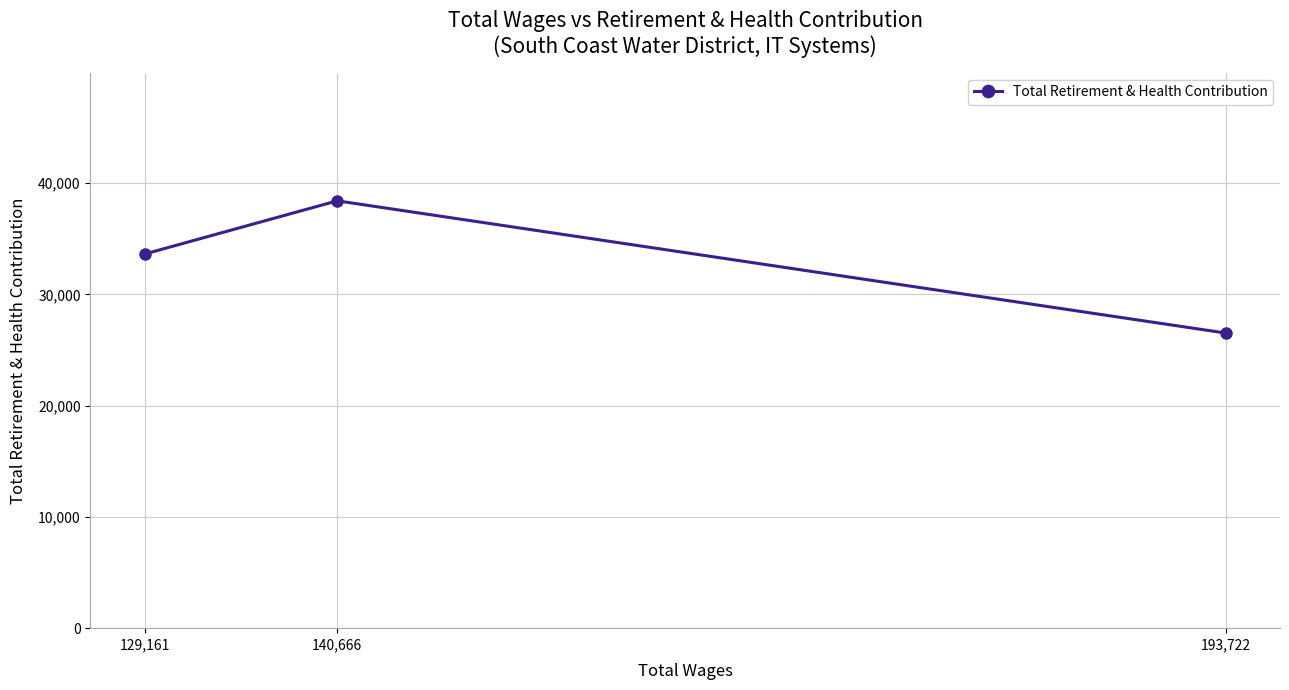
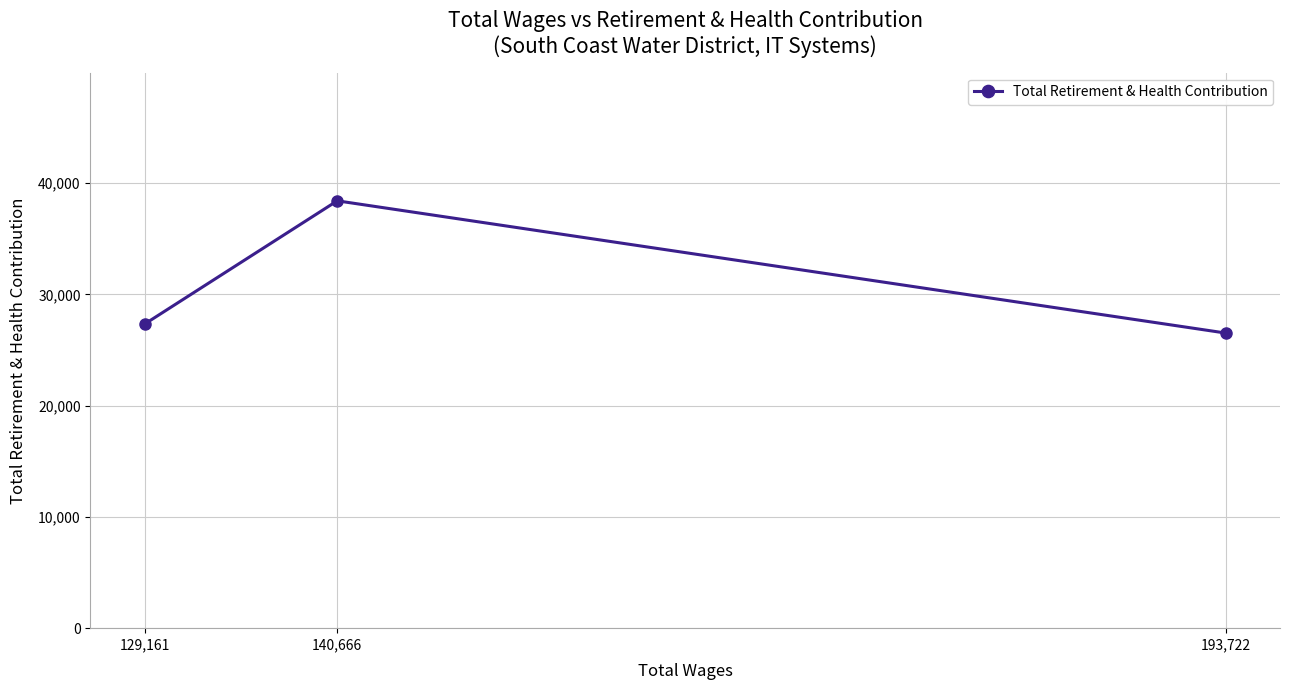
  {
-   "129,161": "33,600",
+   "129,161": "27,300",
    "140,666": "38,400",
    "193,722": "26,500"
  }
